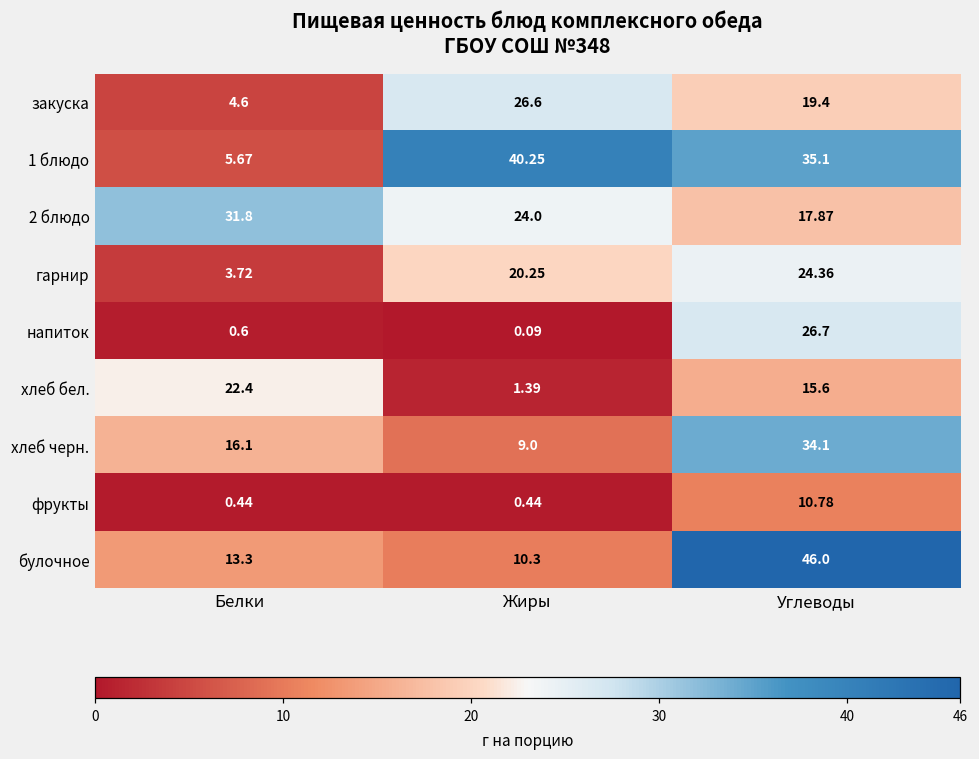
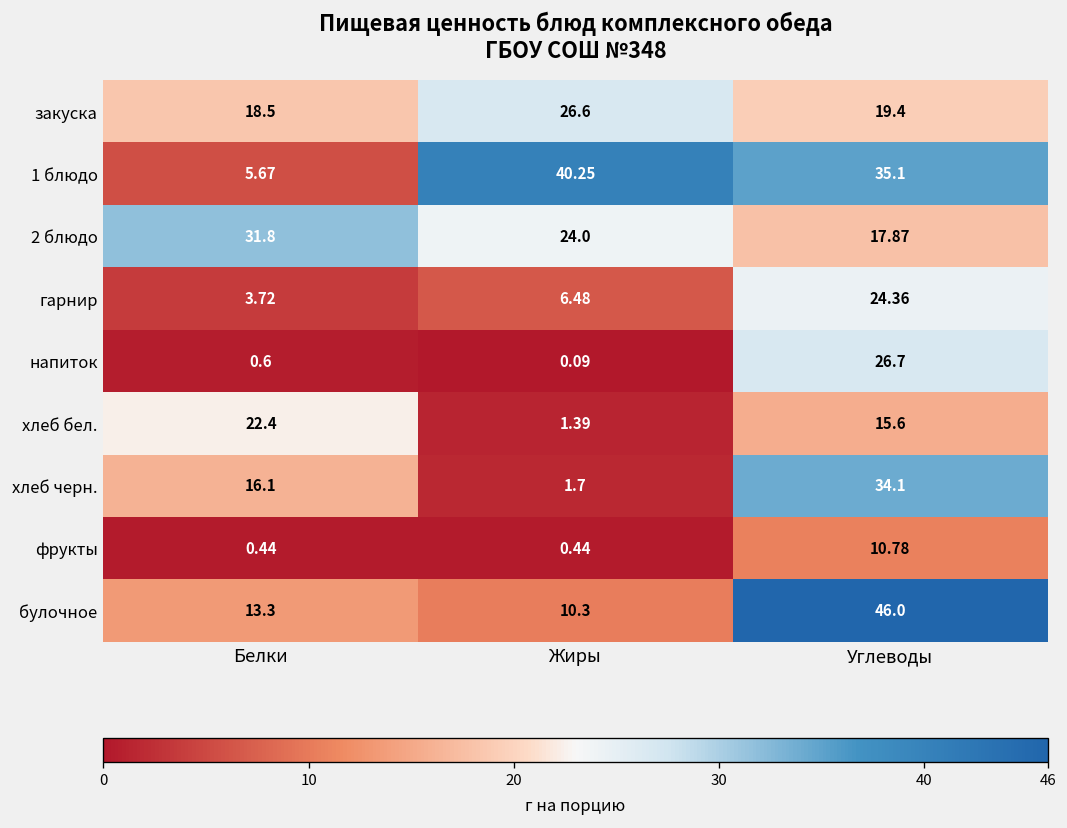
  {
    "закуска": {
-     "Белки": 4.6,
+     "Белки": 18.5,
      "Жиры": 26.6,
      "Углеводы": 19.4
    },
    "1 блюдо": {
      "Белки": 5.67,
      "Жиры": 40.25,
      "Углеводы": 35.1
    },
    "2 блюдо": {
      "Белки": 31.8,
      "Жиры": 24.0,
      "Углеводы": 17.87
    },
    "гарнир": {
      "Белки": 3.72,
-     "Жиры": 20.25,
+     "Жиры": 6.48,
      "Углеводы": 24.36
    },
    "напиток": {
      "Белки": 0.6,
      "Жиры": 0.09,
      "Углеводы": 26.7
    },
    "хлеб бел.": {
      "Белки": 22.4,
      "Жиры": 1.39,
      "Углеводы": 15.6
    },
    "хлеб черн.": {
      "Белки": 16.1,
-     "Жиры": 9.0,
+     "Жиры": 1.7,
      "Углеводы": 34.1
    },
    "фрукты": {
      "Белки": 0.44,
      "Жиры": 0.44,
      "Углеводы": 10.78
    },
    "булочное": {
      "Белки": 13.3,
      "Жиры": 10.3,
      "Углеводы": 46.0
    }
  }
